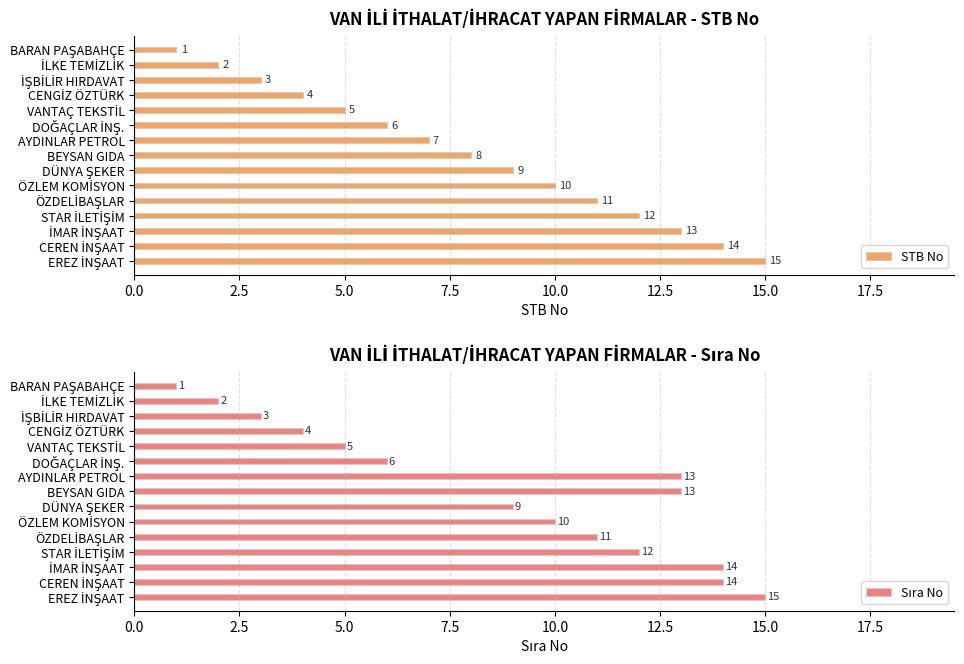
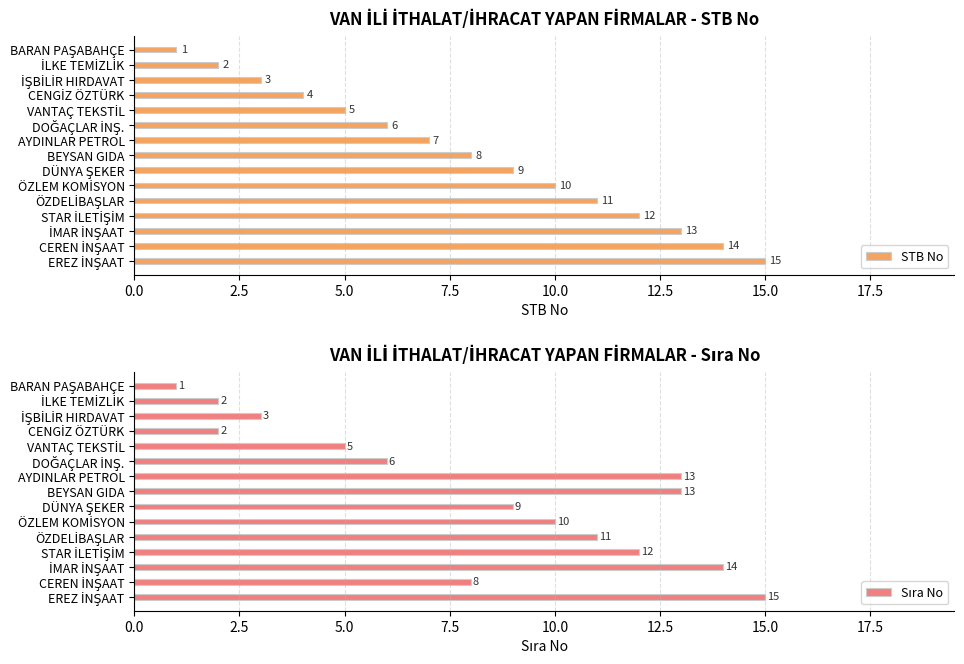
  {
    "VAN İLİ İTHALAT/İHRACAT YAPAN FİRMALAR - STB No": {
      "BARAN PAŞABAHÇE": 1,
      "İLKE TEMİZLİK": 2,
      "İŞBİLİR HIRDAVAT": 3,
      "CENGİZ ÖZTÜRK": 4,
      "VANTAÇ TEKSTİL": 5,
      "DOĞAÇLAR İNŞ.": 6,
      "AYDINLAR PETROL": 7,
      "BEYSAN GIDA": 8,
      "DÜNYA ŞEKER": 9,
      "ÖZLEM KOMİSYON": 10,
      "ÖZDELİBAŞLAR": 11,
      "STAR İLETİŞİM": 12,
      "İMAR İNŞAAT": 13,
      "CEREN İNŞAAT": 14,
      "EREZ İNŞAAT": 15
    },
    "VAN İLİ İTHALAT/İHRACAT YAPAN FİRMALAR - Sıra No": {
      "BARAN PAŞABAHÇE": 1,
      "İLKE TEMİZLİK": 2,
      "İŞBİLİR HIRDAVAT": 3,
-     "CENGİZ ÖZTÜRK": 4,
+     "CENGİZ ÖZTÜRK": 2,
      "VANTAÇ TEKSTİL": 5,
      "DOĞAÇLAR İNŞ.": 6,
      "AYDINLAR PETROL": 13,
      "BEYSAN GIDA": 13,
      "DÜNYA ŞEKER": 9,
      "ÖZLEM KOMİSYON": 10,
      "ÖZDELİBAŞLAR": 11,
      "STAR İLETİŞİM": 12,
      "İMAR İNŞAAT": 14,
-     "CEREN İNŞAAT": 14,
+     "CEREN İNŞAAT": 8,
      "EREZ İNŞAAT": 15
    }
  }
